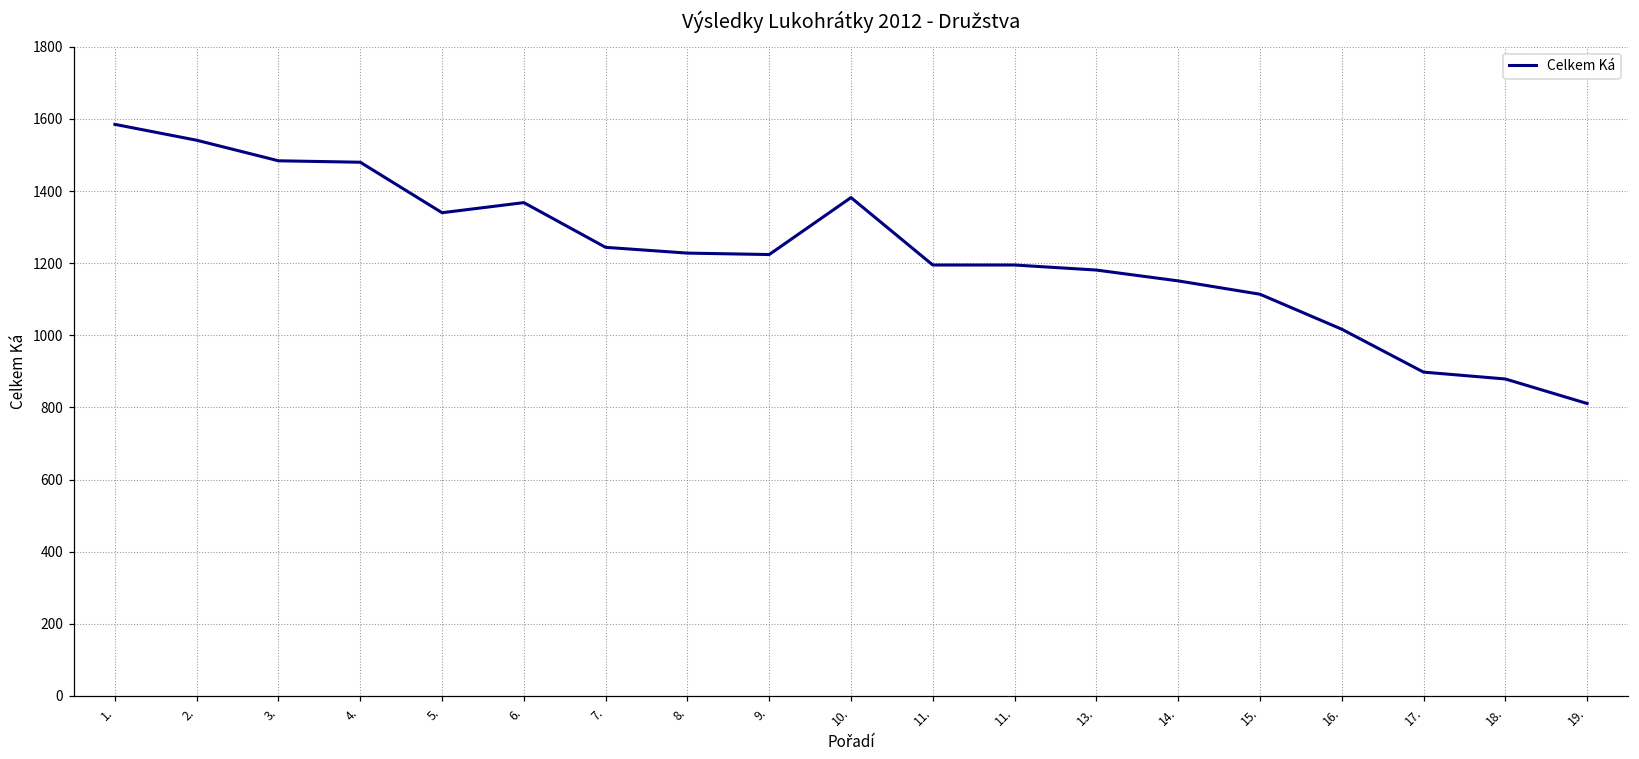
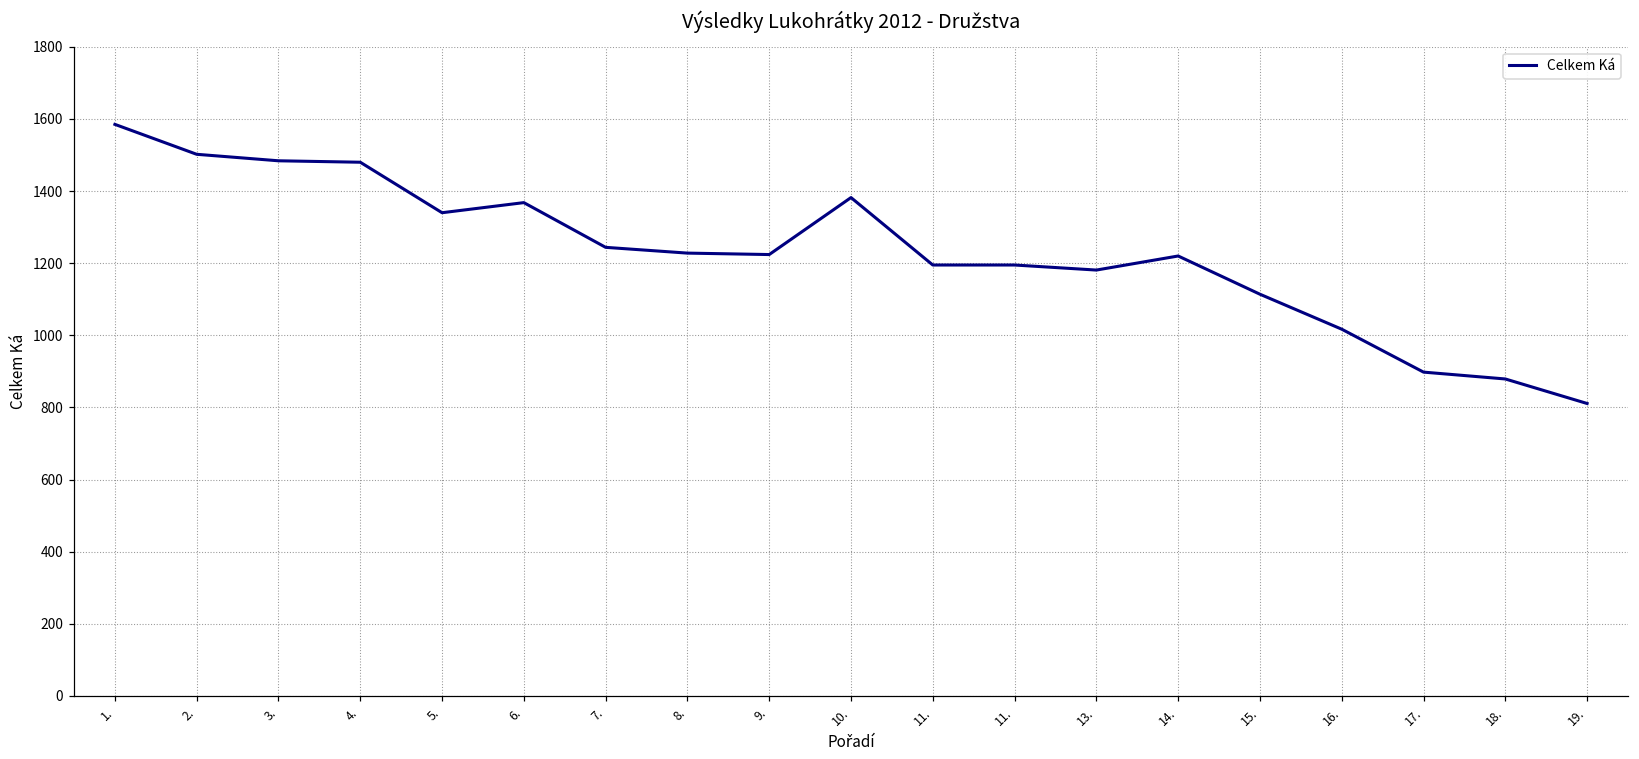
  {
    "1.": 1590,
-   "2.": 1540,
+   "2.": 1500,
    "3.": 1480,
    "4.": 1480,
    "5.": 1340,
    "6.": 1370,
    "7.": 1240,
    "8.": 1230,
    "9.": 1220,
    "10.": 1380,
    "13.": 1180,
-   "14.": 1150,
+   "14.": 1220,
    "15.": 1110,
    "16.": 1020,
    "17.": 900,
    "18.": 880,
    "19.": 810
  }
